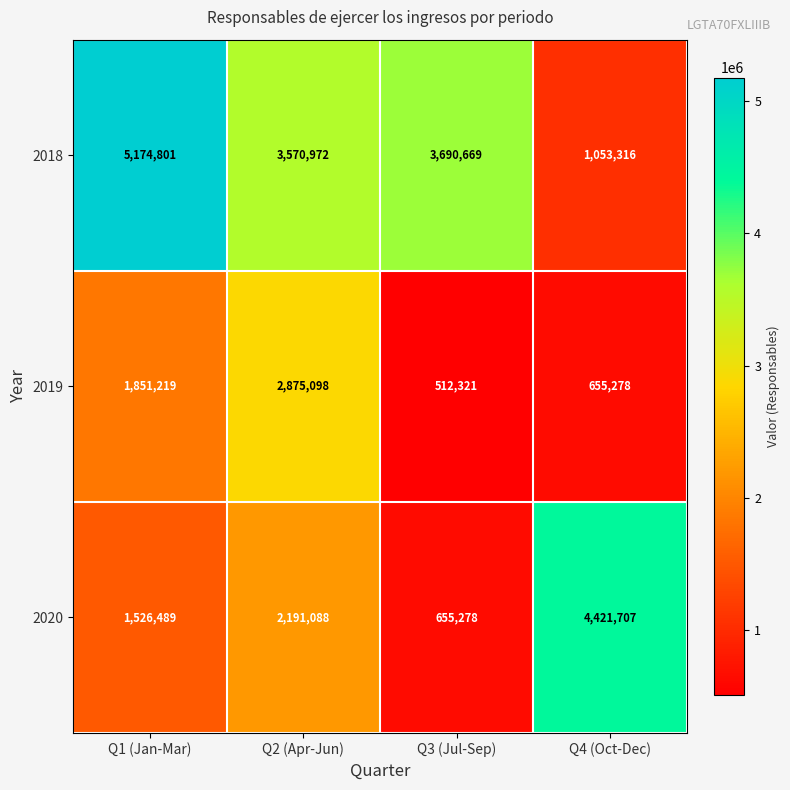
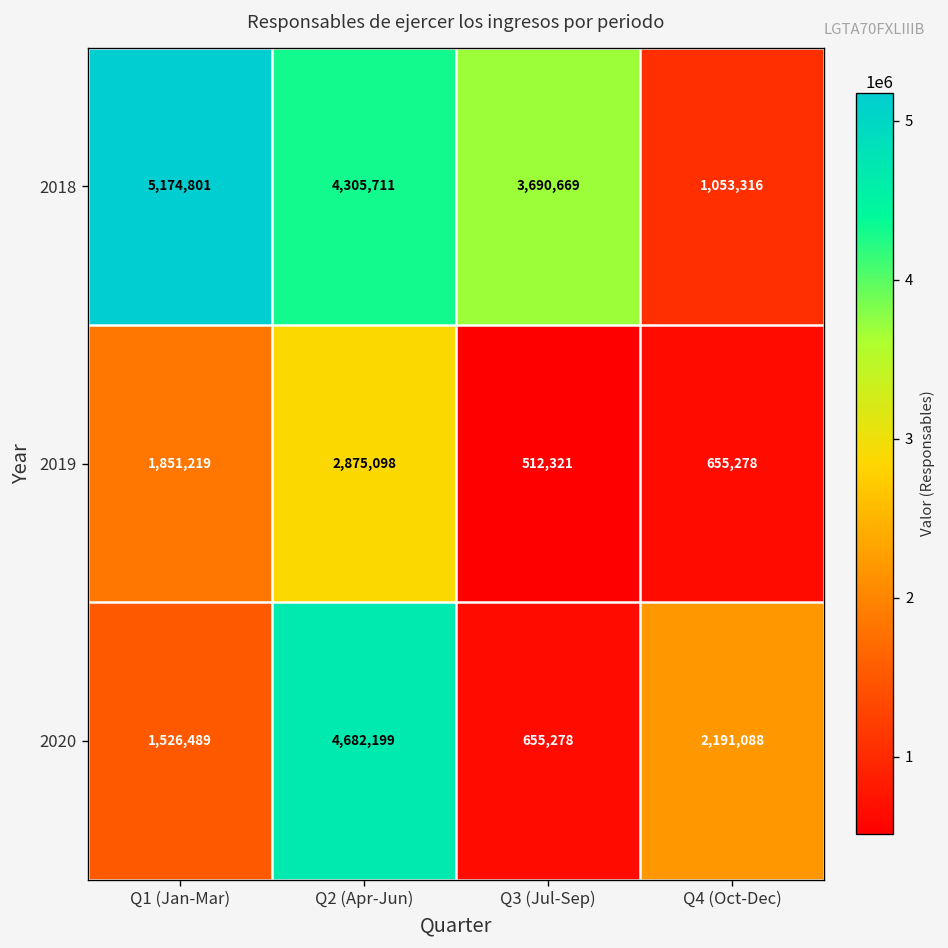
  {
    "2018": {
      "Q1 (Jan-Mar)": "5,174,801",
-     "Q2 (Apr-Jun)": "3,570,972",
+     "Q2 (Apr-Jun)": "4,305,711",
      "Q3 (Jul-Sep)": "3,690,669",
      "Q4 (Oct-Dec)": "1,053,316"
    },
    "2019": {
      "Q1 (Jan-Mar)": "1,851,219",
      "Q2 (Apr-Jun)": "2,875,098",
      "Q3 (Jul-Sep)": "512,321",
      "Q4 (Oct-Dec)": "655,278"
    },
    "2020": {
      "Q1 (Jan-Mar)": "1,526,489",
-     "Q2 (Apr-Jun)": "2,191,088",
+     "Q2 (Apr-Jun)": "4,682,199",
      "Q3 (Jul-Sep)": "655,278",
-     "Q4 (Oct-Dec)": "4,421,707"
+     "Q4 (Oct-Dec)": "2,191,088"
    }
  }
